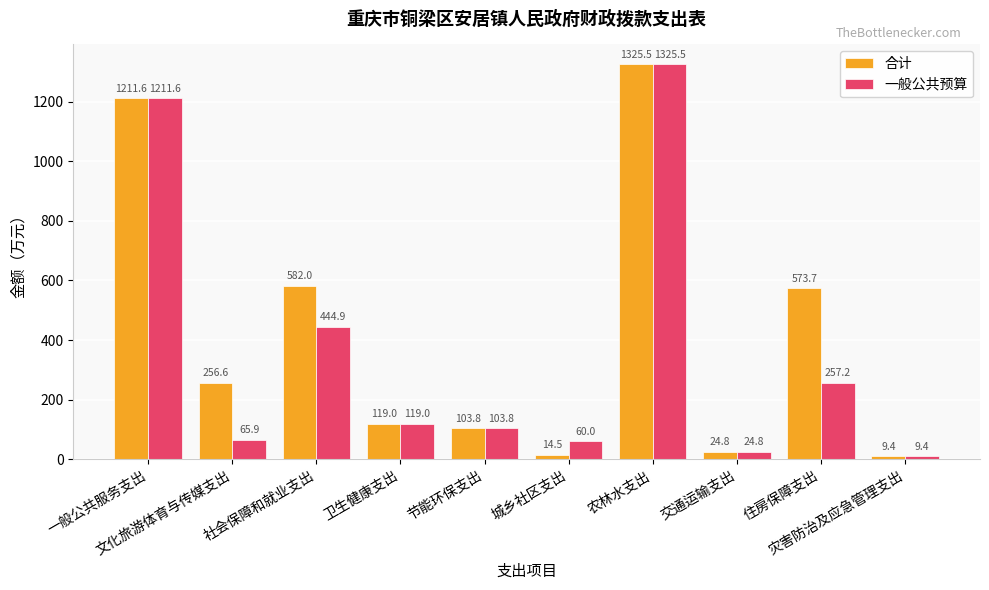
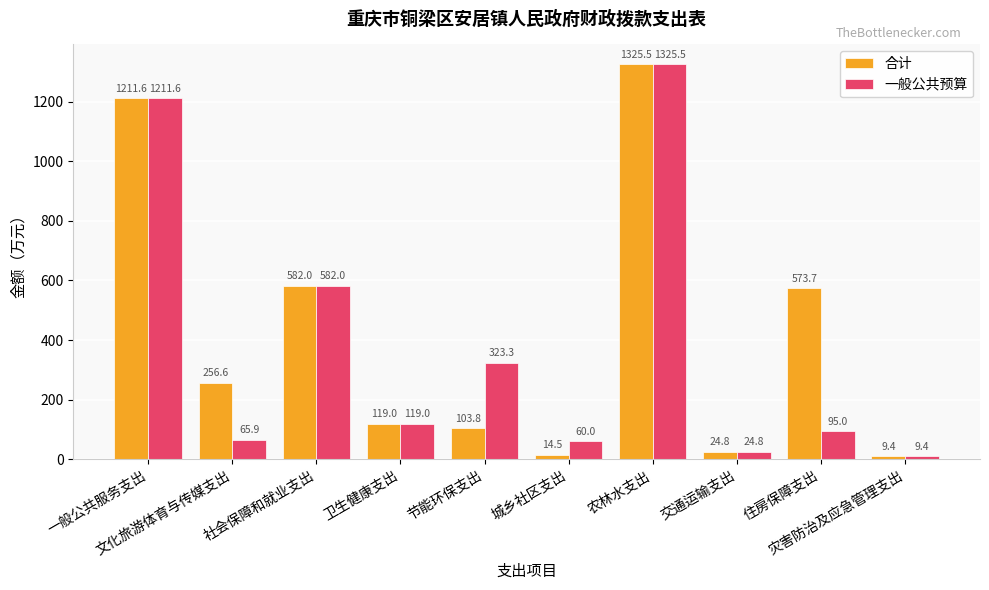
  {
    "合计": {
      "一般公共服务支出": 1211.6,
      "文化旅游体育与传媒支出": 256.6,
      "社会保障和就业支出": 582.0,
      "卫生健康支出": 119.0,
      "节能环保支出": 103.8,
      "城乡社区支出": 14.5,
      "农林水支出": 1325.5,
      "交通运输支出": 24.8,
      "住房保障支出": 573.7,
      "灾害防治及应急管理支出": 9.4
    },
    "一般公共预算": {
      "一般公共服务支出": 1211.6,
      "文化旅游体育与传媒支出": 65.9,
-     "社会保障和就业支出": 444.9,
+     "社会保障和就业支出": 582.0,
      "卫生健康支出": 119.0,
-     "节能环保支出": 103.8,
+     "节能环保支出": 323.3,
      "城乡社区支出": 60.0,
      "农林水支出": 1325.5,
      "交通运输支出": 24.8,
-     "住房保障支出": 257.2,
+     "住房保障支出": 95.0,
      "灾害防治及应急管理支出": 9.4
    }
  }
